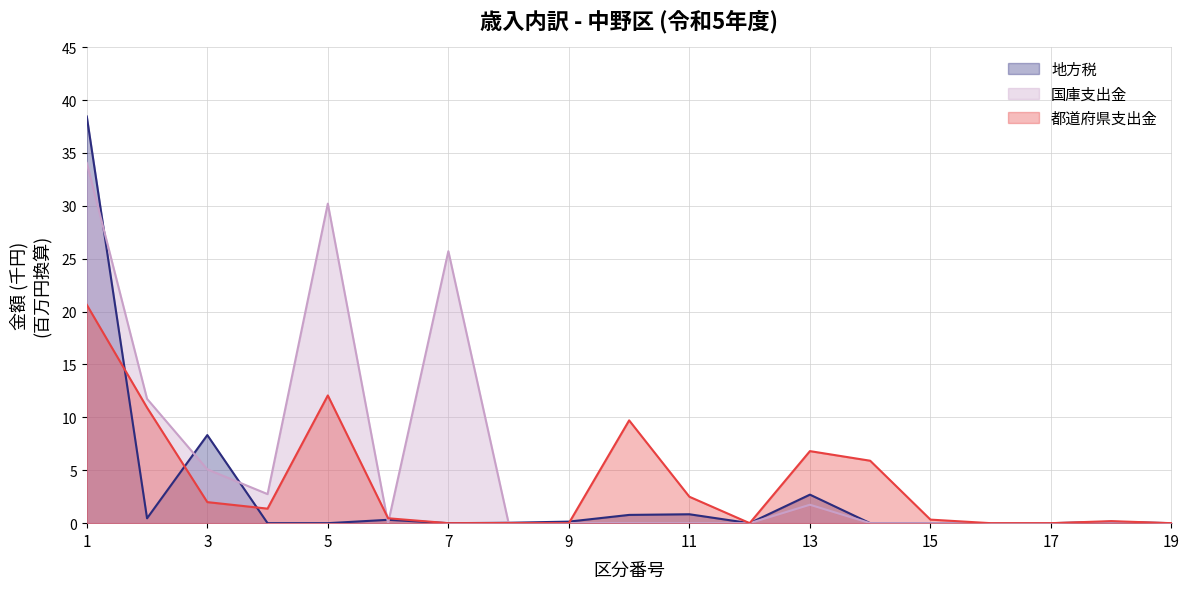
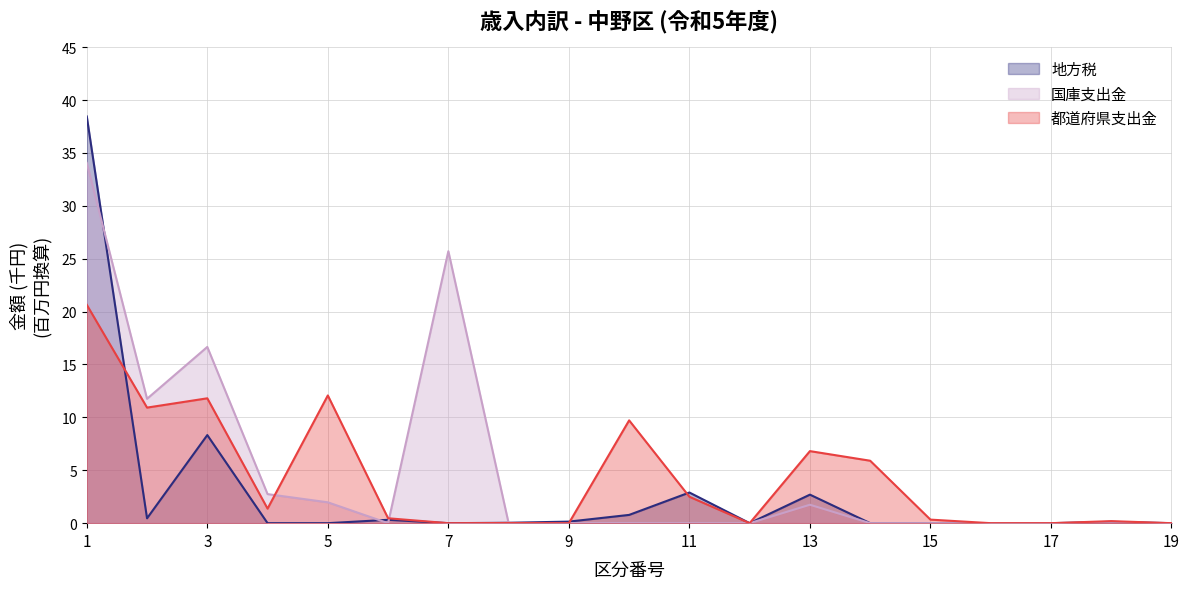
  {
    "地方税": {
      "1": 38.4,
      "3": 8.3,
      "5": 0.0,
-     "11": 0.8,
+     "11": 2.9,
      "13": 2.7
    },
    "国庫支出金": {
      "1": 34.1,
-     "3": 5.1,
-     "5": 30.2,
+     "3": 16.7,
+     "5": 2.0,
      "7": 25.7,
      "11": 0.0,
      "13": 1.7
    },
    "都道府県支出金": {
      "1": 20.6,
-     "3": 2.0,
+     "3": 11.8,
      "5": 12.1,
      "11": 2.5,
      "13": 6.8,
      "15": 0.3
    }
  }
